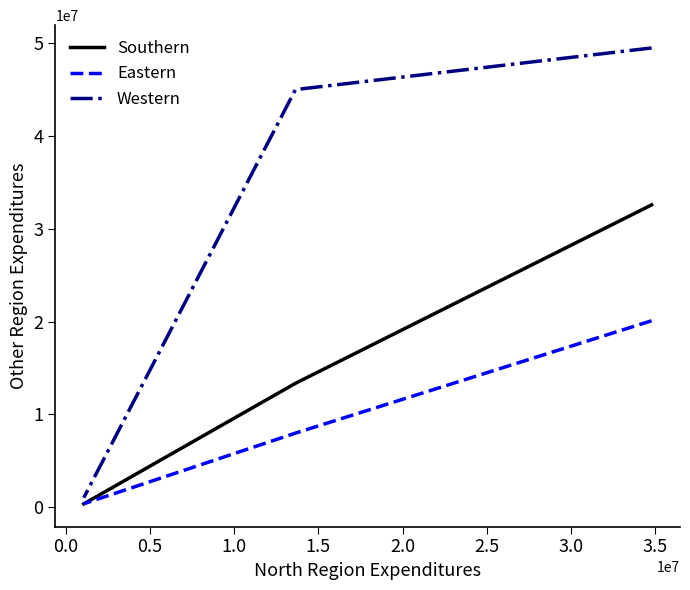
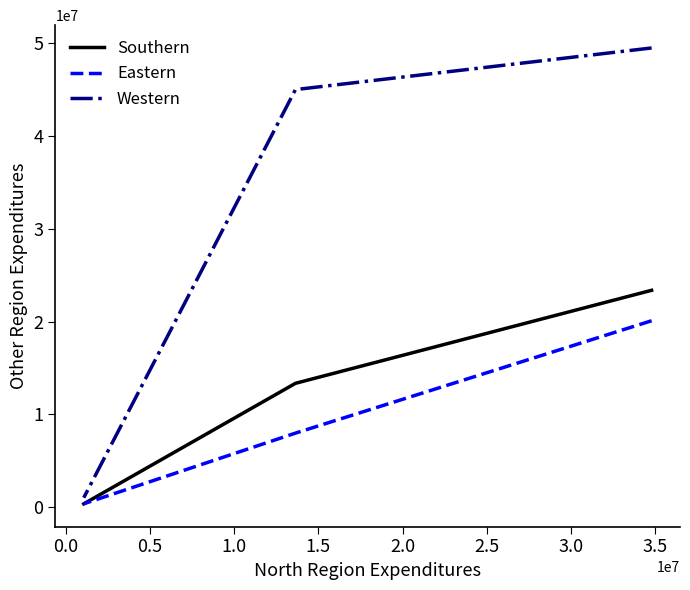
  {
    "Southern": {
-     "3.5": 33000000
+     "3.5": 23000000
    },
    "Eastern": {
      "3.5": 20000000
    },
    "Western": {
      "3.5": 49000000
    }
  }
